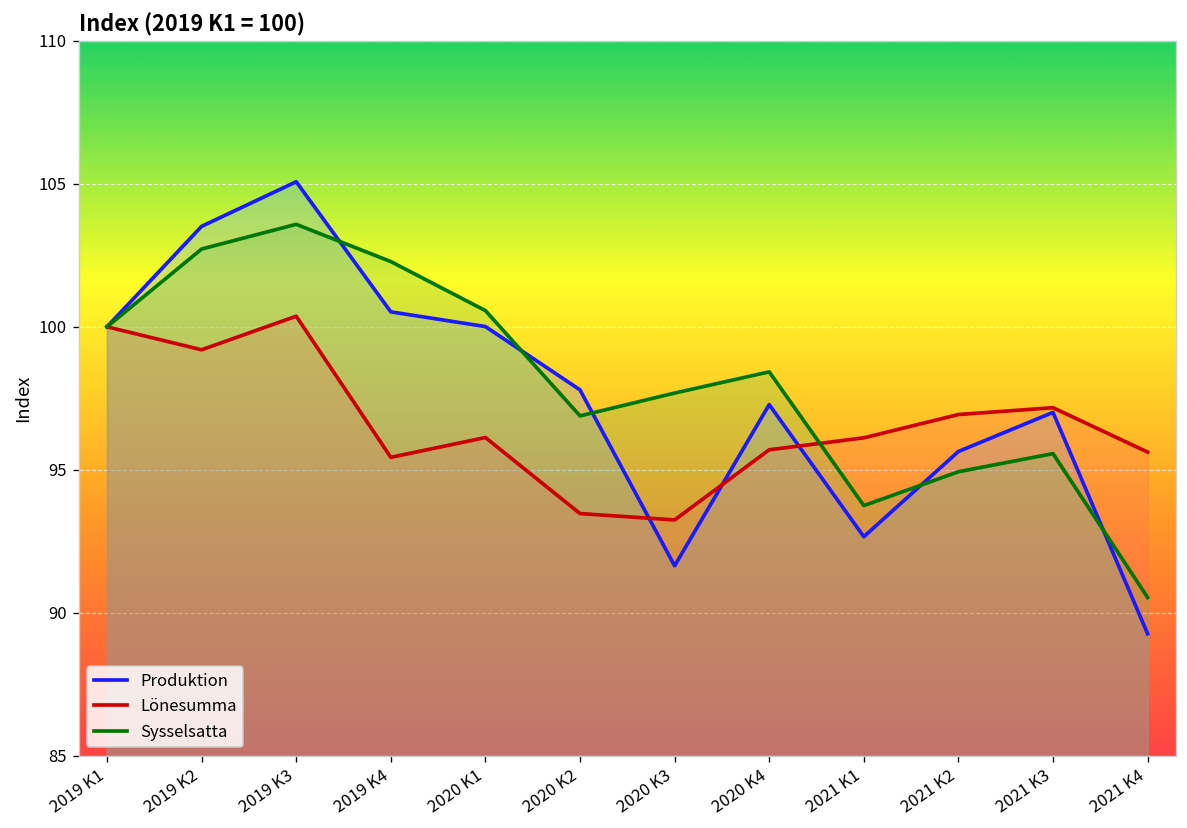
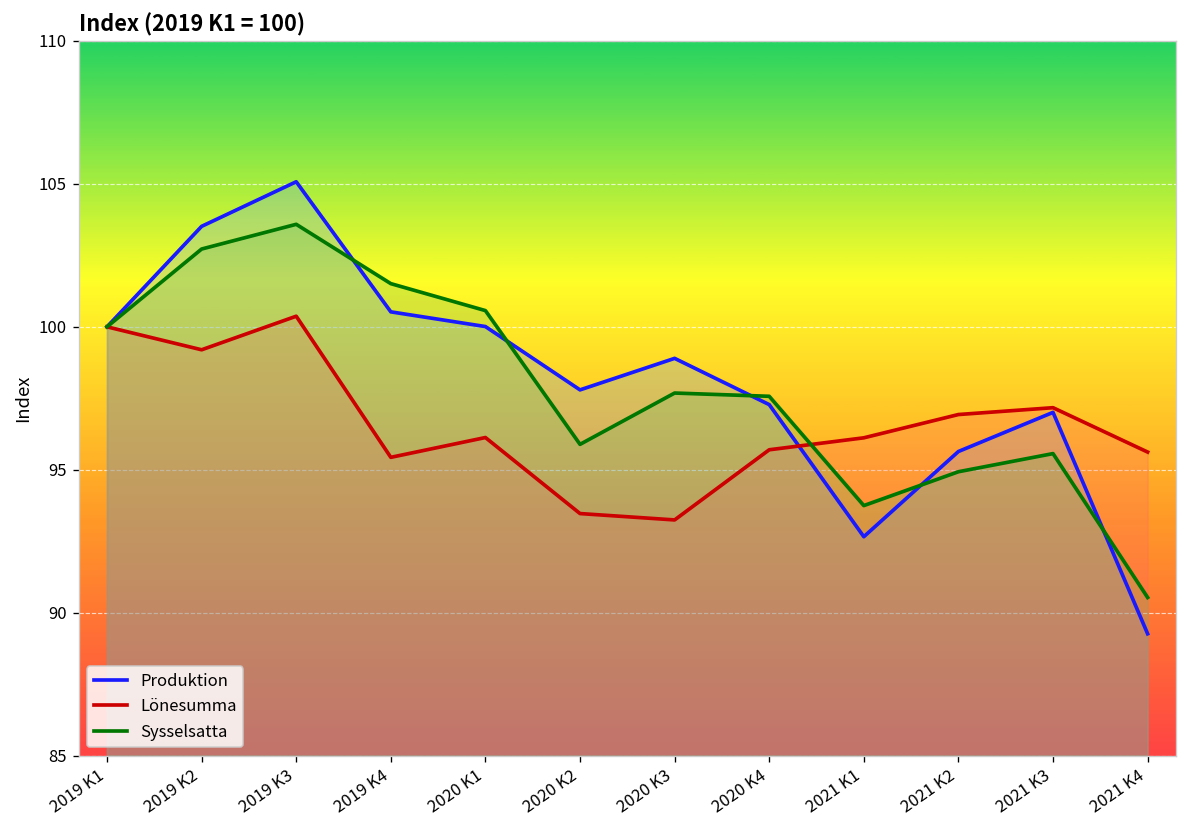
  {
    "Produktion": {
      "2019 K2": 103.5,
      "2019 K3": 105.1,
      "2019 K4": 100.5,
      "2020 K1": 100.0,
      "2020 K2": 97.8,
-     "2020 K3": 91.6,
+     "2020 K3": 98.9,
      "2020 K4": 97.3,
      "2021 K1": 92.7,
      "2021 K2": 95.6,
      "2021 K3": 97.0,
      "2021 K4": 89.3
    },
    "Lönesumma": {
      "2019 K2": 99.2,
      "2019 K3": 100.4,
      "2019 K4": 95.4,
      "2020 K1": 96.1,
      "2020 K2": 93.5,
      "2020 K3": 93.2,
      "2020 K4": 95.7,
      "2021 K1": 96.1,
      "2021 K2": 96.9,
      "2021 K3": 97.2,
      "2021 K4": 95.6
    },
    "Sysselsatta": {
      "2019 K2": 102.7,
      "2019 K3": 103.6,
-     "2019 K4": 102.3,
+     "2019 K4": 101.5,
      "2020 K1": 100.6,
-     "2020 K2": 96.9,
+     "2020 K2": 95.9,
      "2020 K3": 97.7,
-     "2020 K4": 98.4,
+     "2020 K4": 97.6,
      "2021 K1": 93.7,
      "2021 K2": 94.9,
      "2021 K3": 95.6,
      "2021 K4": 90.5
    }
  }
